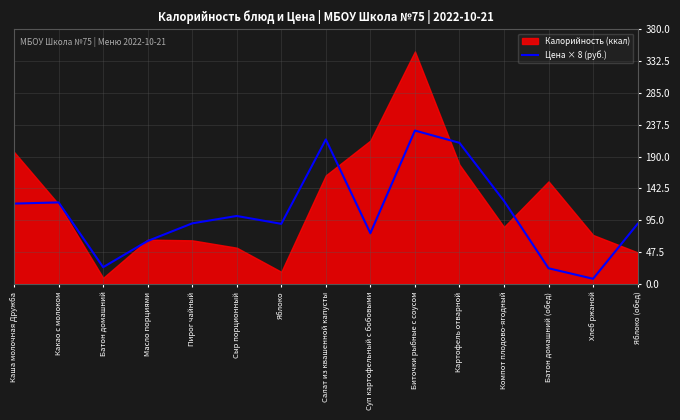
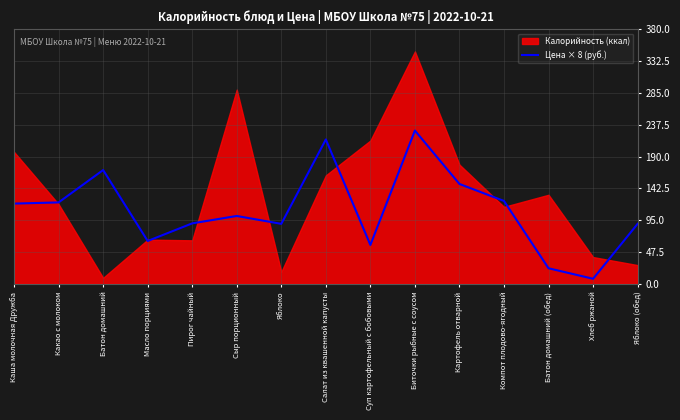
  {
    "Цена × 8 (руб.)": {
      "Каша молочная Дружба": 120,
-     "Батон домашний": 20,
+     "Батон домашний": 170,
      "Пирог чайный": 90,
      "Сыр порционный": 100,
      "Яблоко": 90,
      "Салат из квашенной капусты": 220,
-     "Суп картофельный с бобовыми": 80,
+     "Суп картофельный с бобовыми": 60,
      "Биточки рыбные с соусом": 230,
-     "Картофель отварной": 210,
+     "Картофель отварной": 150,
      "Компот плодово-ягодный": 120,
      "Батон домашний (обед)": 20,
      "Хлеб ржаной": 10,
      "Яблоко (обед)": 90
    },
    "Калорийность (ккал)": {
      "Каша молочная Дружба": 200,
      "Батон домашний": 10,
      "Пирог чайный": 70,
-     "Сыр порционный": 50,
+     "Сыр порционный": 290,
      "Яблоко": 20,
      "Салат из квашенной капусты": 160,
      "Суп картофельный с бобовыми": 210,
      "Биточки рыбные с соусом": 350,
      "Картофель отварной": 180,
-     "Компот плодово-ягодный": 90,
-     "Батон домашний (обед)": 150,
-     "Хлеб ржаной": 70,
-     "Яблоко (обед)": 50
+     "Компот плодово-ягодный": 120,
+     "Батон домашний (обед)": 130,
+     "Хлеб ржаной": 40,
+     "Яблоко (обед)": 30
    }
  }
